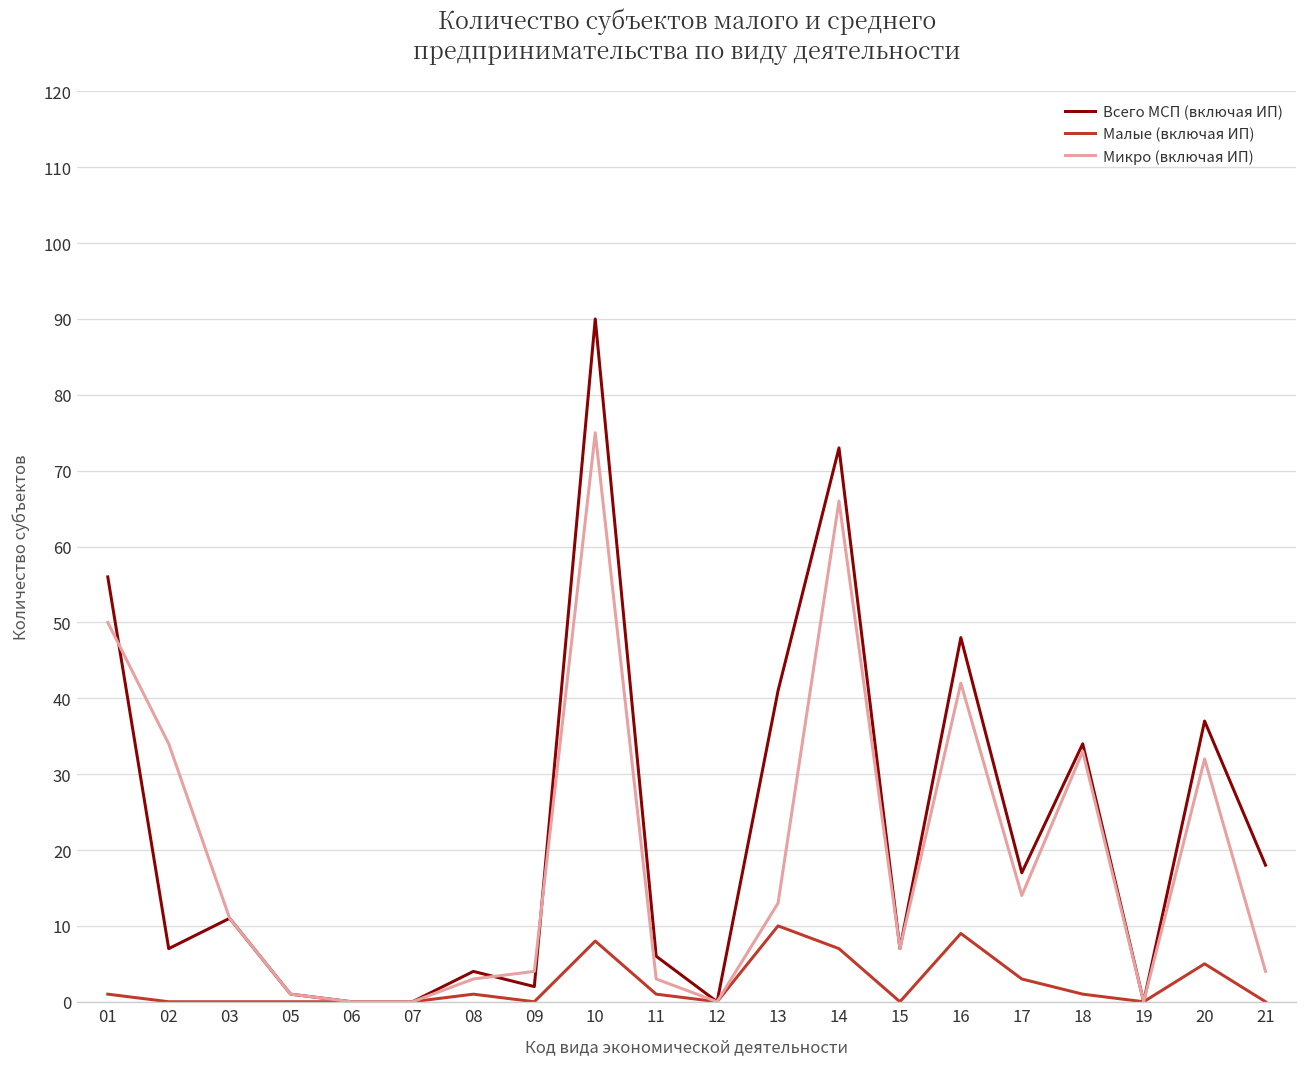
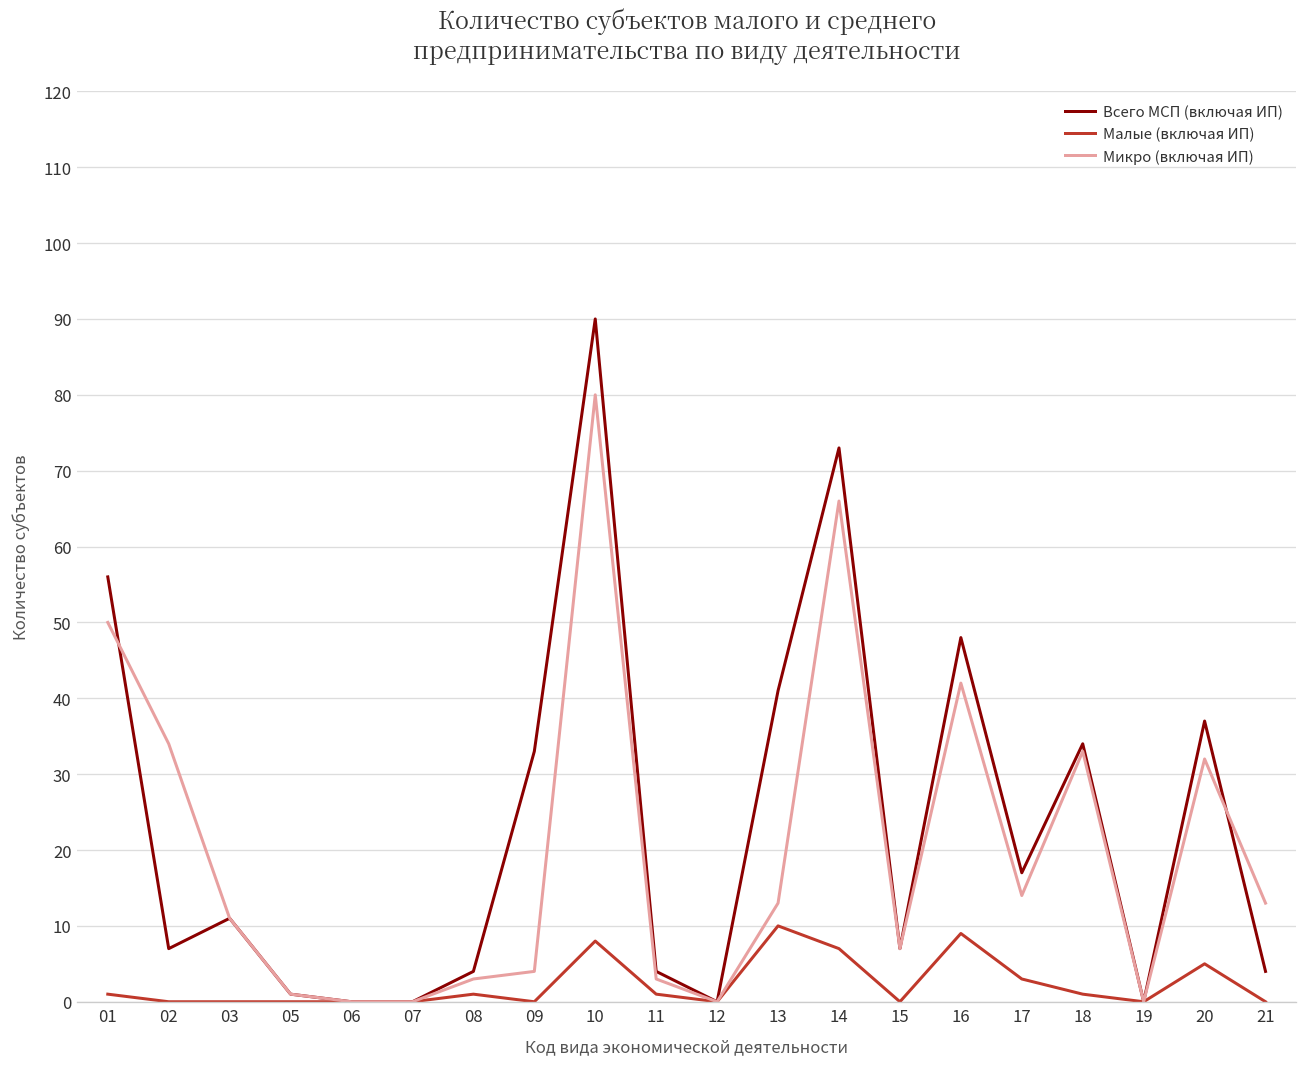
  {
    "Всего МСП (включая ИП)": {
      "01": 56,
      "02": 7,
      "08": 4,
-     "09": 2,
+     "09": 33,
      "10": 90,
-     "11": 6,
+     "11": 4,
      "13": 41,
      "14": 73,
      "16": 48,
      "17": 17,
      "18": 34,
      "20": 37,
-     "21": 18
+     "21": 4
    },
    "Малые (включая ИП)": {
      "01": 1,
      "02": 0,
      "03": 0,
      "05": 0,
      "08": 1,
      "09": 0,
      "10": 8,
      "11": 1,
      "13": 10,
      "14": 7,
      "15": 0,
      "16": 9,
      "17": 3,
      "18": 1,
      "20": 5,
      "21": 0
    },
    "Микро (включая ИП)": {
      "01": 50,
      "02": 34,
      "08": 3,
      "09": 4,
-     "10": 75,
+     "10": 80,
      "11": 3,
      "13": 13,
      "14": 66,
      "16": 42,
      "17": 14,
      "18": 33,
      "20": 32,
-     "21": 4
+     "21": 13
    }
  }
